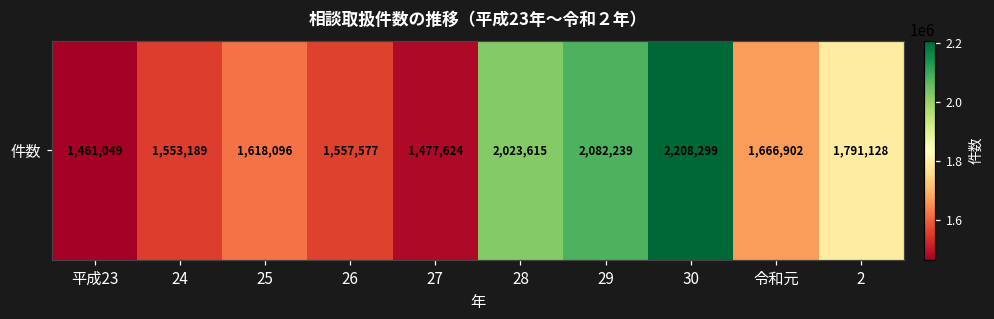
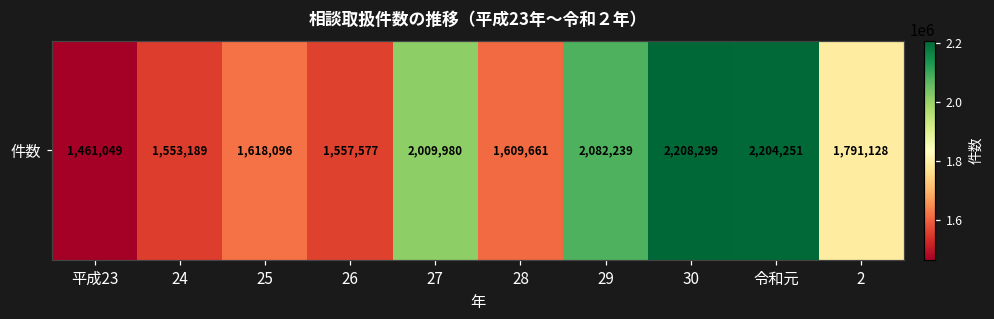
  {
    "件数": {
      "平成23": "1,461,049",
      "24": "1,553,189",
      "25": "1,618,096",
      "26": "1,557,577",
-     "27": "1,477,624",
-     "28": "2,023,615",
+     "27": "2,009,980",
+     "28": "1,609,661",
      "29": "2,082,239",
      "30": "2,208,299",
-     "令和元": "1,666,902",
+     "令和元": "2,204,251",
      "2": "1,791,128"
    }
  }
